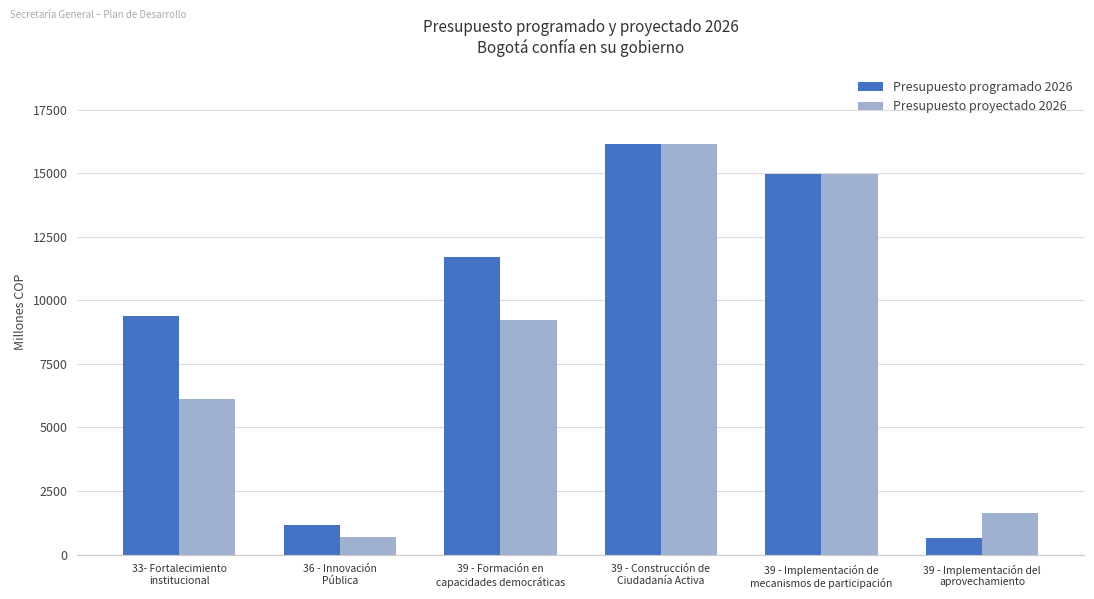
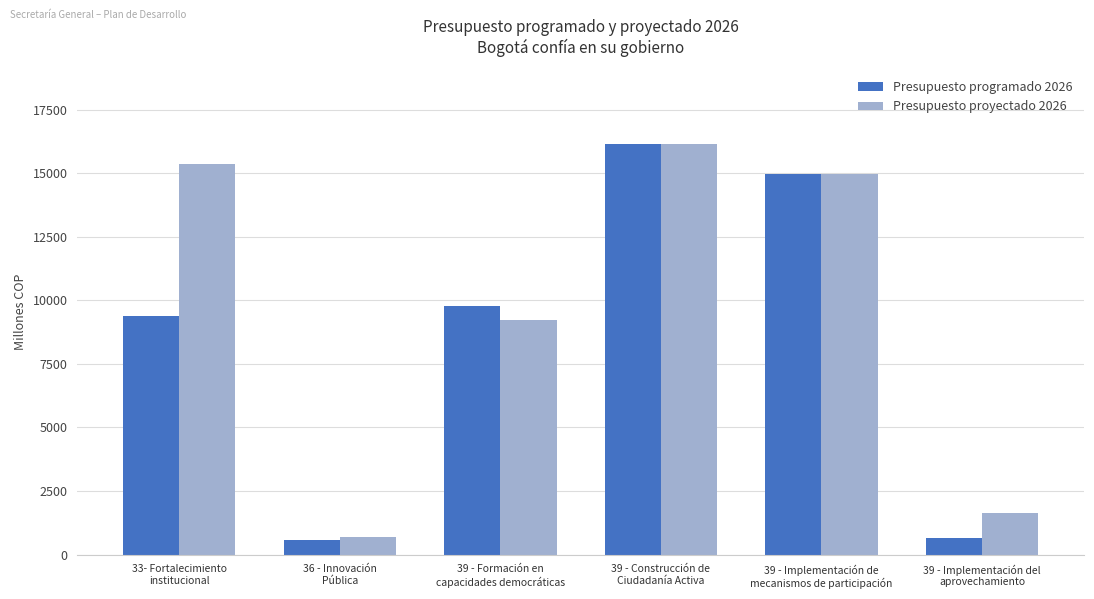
  {
    "Presupuesto programado 2026": {
      "33- Fortalecimiento institucional": 9400,
-     "36 - Innovación Pública": 1200,
-     "39 - Formación en capacidades democráticas": 11700,
+     "36 - Innovación Pública": 600,
+     "39 - Formación en capacidades democráticas": 9800,
      "39 - Construcción de Ciudadanía Activa": 16200,
      "39 - Implementación de mecanismos de participación": 15000,
      "39 - Implementación del aprovechamiento": 700
    },
    "Presupuesto proyectado 2026": {
-     "33- Fortalecimiento institucional": 6100,
+     "33- Fortalecimiento institucional": 15400,
      "36 - Innovación Pública": 700,
      "39 - Formación en capacidades democráticas": 9200,
      "39 - Construcción de Ciudadanía Activa": 16200,
      "39 - Implementación de mecanismos de participación": 15000,
      "39 - Implementación del aprovechamiento": 1600
    }
  }
